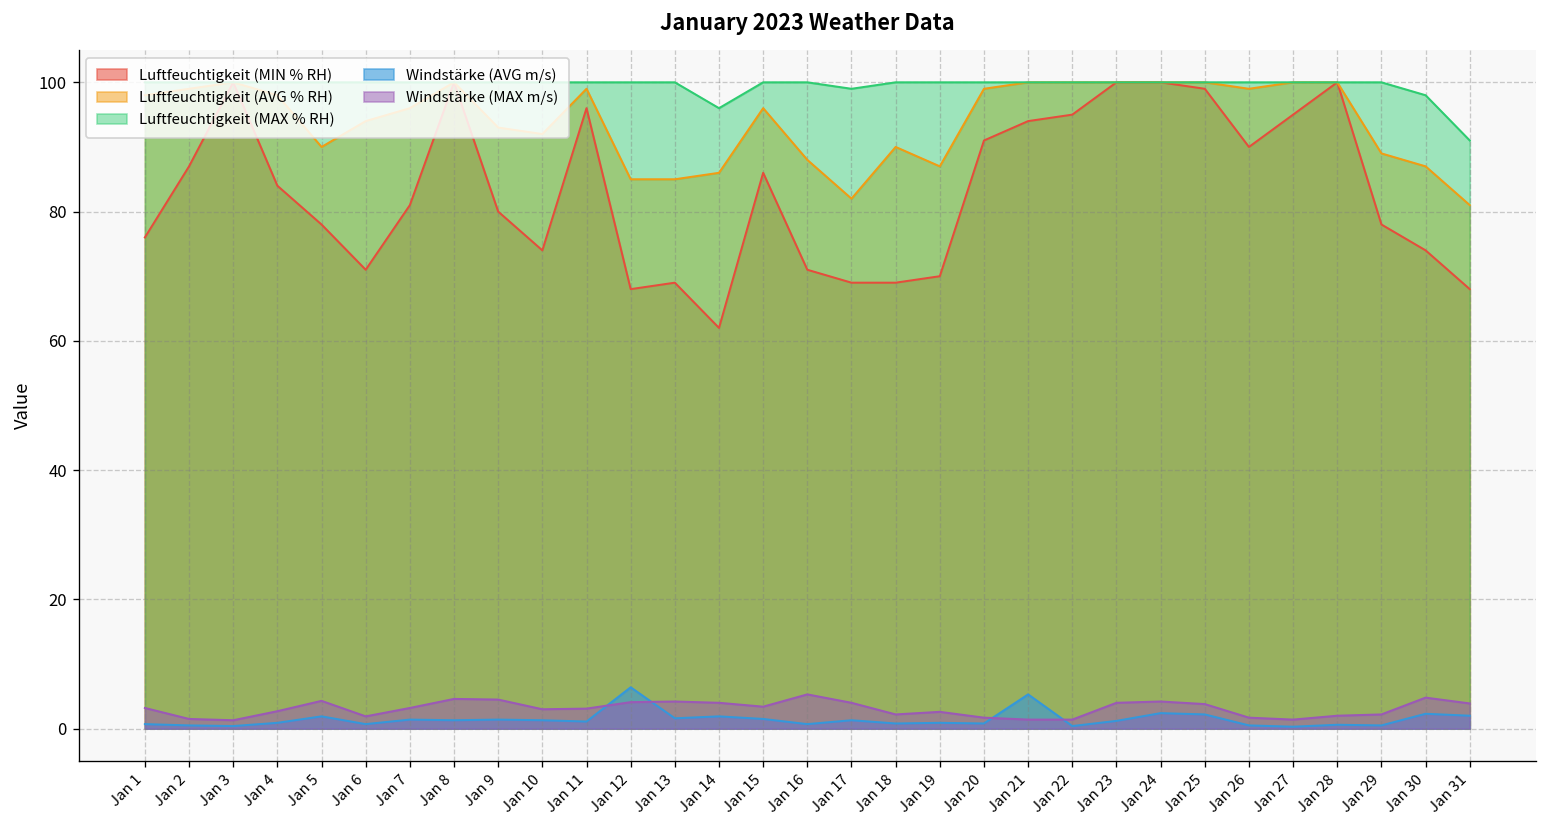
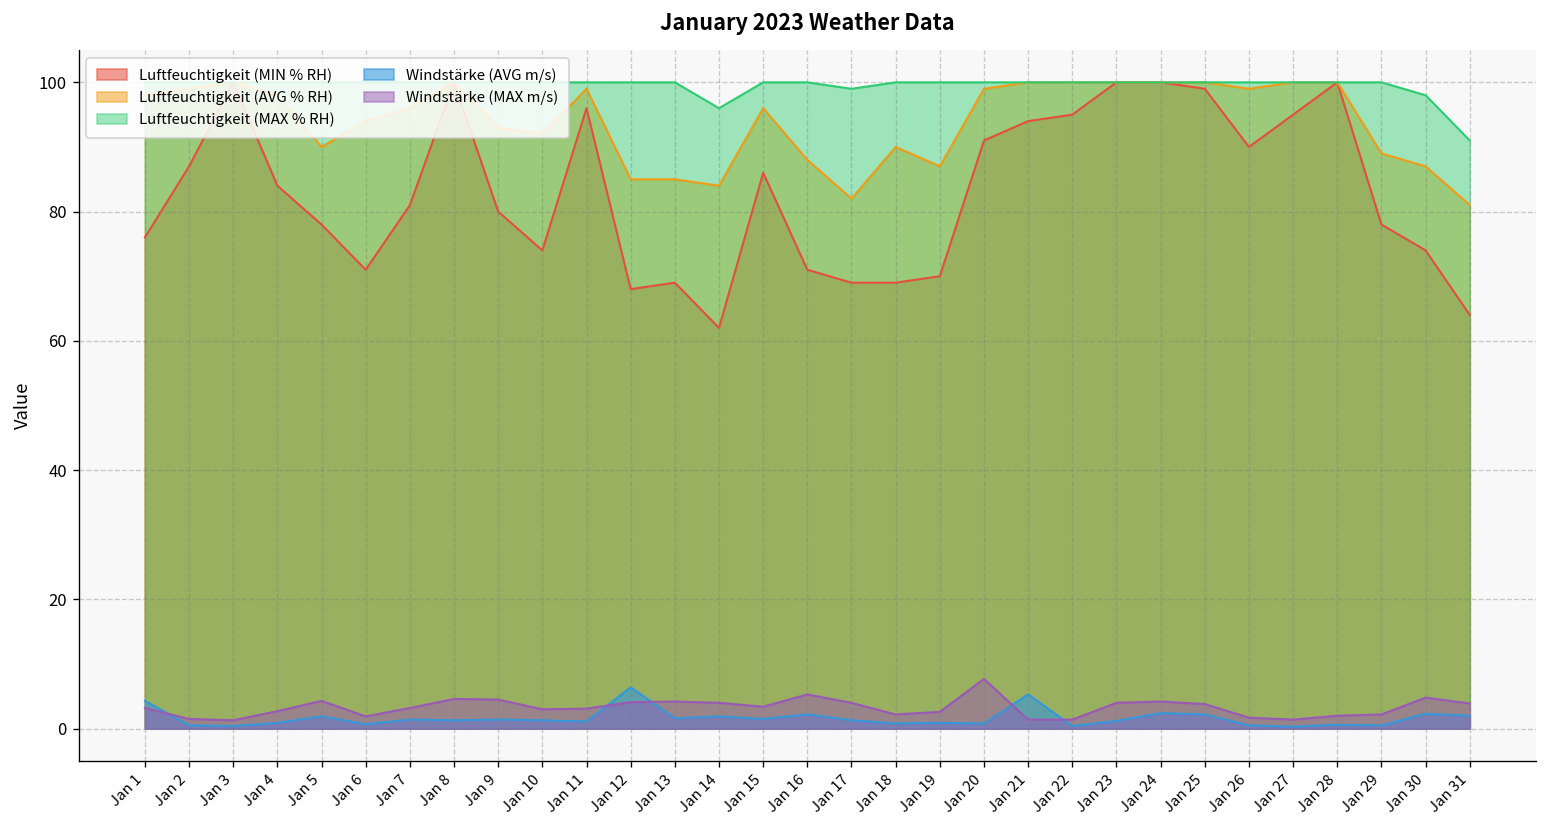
  {
    "Luftfeuchtigkeit (MIN % RH)": {
      "Jan 1": 76,
      "Jan 2": 87,
      "Jan 4": 84,
      "Jan 5": 78,
      "Jan 6": 71,
      "Jan 7": 81,
      "Jan 9": 80,
      "Jan 10": 74,
      "Jan 11": 96,
      "Jan 12": 68,
      "Jan 13": 69,
      "Jan 14": 62,
      "Jan 15": 86,
      "Jan 16": 71,
      "Jan 17": 69,
      "Jan 18": 69,
      "Jan 19": 70,
      "Jan 20": 91,
      "Jan 21": 94,
      "Jan 22": 95,
      "Jan 25": 99,
      "Jan 26": 90,
      "Jan 27": 95,
      "Jan 29": 78,
      "Jan 30": 74,
-     "Jan 31": 68
+     "Jan 31": 64
    },
    "Luftfeuchtigkeit (AVG % RH)": {
      "Jan 5": 90,
      "Jan 11": 99,
      "Jan 12": 85,
      "Jan 13": 85,
-     "Jan 14": 86,
+     "Jan 14": 84,
      "Jan 15": 96,
      "Jan 16": 88,
      "Jan 17": 82,
      "Jan 18": 90,
      "Jan 19": 87,
      "Jan 20": 99,
      "Jan 26": 99,
      "Jan 29": 89,
      "Jan 30": 87,
      "Jan 31": 81
    },
    "Luftfeuchtigkeit (MAX % RH)": {
      "Jan 11": 100,
      "Jan 12": 100,
      "Jan 13": 100,
      "Jan 14": 96,
      "Jan 15": 100,
      "Jan 16": 100,
      "Jan 17": 99,
      "Jan 18": 100,
      "Jan 19": 100,
      "Jan 20": 100,
      "Jan 26": 100,
      "Jan 29": 100,
      "Jan 30": 98,
      "Jan 31": 91
    },
    "Windstärke (AVG m/s)": {
-     "Jan 1": 1,
+     "Jan 1": 4,
      "Jan 2": 1,
      "Jan 3": 0,
      "Jan 4": 1,
      "Jan 5": 2,
      "Jan 6": 1,
      "Jan 7": 1,
      "Jan 8": 1,
      "Jan 9": 1,
      "Jan 10": 1,
      "Jan 11": 1,
      "Jan 12": 6,
      "Jan 13": 2,
      "Jan 14": 2,
      "Jan 15": 2,
-     "Jan 16": 1,
+     "Jan 16": 2,
      "Jan 17": 1,
      "Jan 18": 1,
      "Jan 19": 1,
      "Jan 20": 1,
      "Jan 21": 5,
      "Jan 22": 0,
      "Jan 23": 1,
      "Jan 24": 2,
      "Jan 25": 2,
      "Jan 26": 1,
      "Jan 27": 0,
      "Jan 28": 1,
      "Jan 29": 1,
      "Jan 30": 2,
      "Jan 31": 2
    },
    "Windstärke (MAX m/s)": {
      "Jan 1": 3,
      "Jan 2": 2,
      "Jan 3": 1,
      "Jan 4": 3,
      "Jan 5": 4,
      "Jan 6": 2,
      "Jan 7": 3,
      "Jan 8": 5,
      "Jan 9": 5,
      "Jan 10": 3,
      "Jan 11": 3,
      "Jan 12": 4,
      "Jan 13": 4,
      "Jan 14": 4,
      "Jan 15": 3,
      "Jan 16": 5,
      "Jan 17": 4,
      "Jan 18": 2,
      "Jan 19": 3,
-     "Jan 20": 2,
+     "Jan 20": 8,
      "Jan 21": 1,
      "Jan 22": 1,
      "Jan 23": 4,
      "Jan 24": 4,
      "Jan 25": 4,
      "Jan 26": 2,
      "Jan 27": 1,
      "Jan 28": 2,
      "Jan 29": 2,
      "Jan 30": 5,
      "Jan 31": 4
    }
  }
